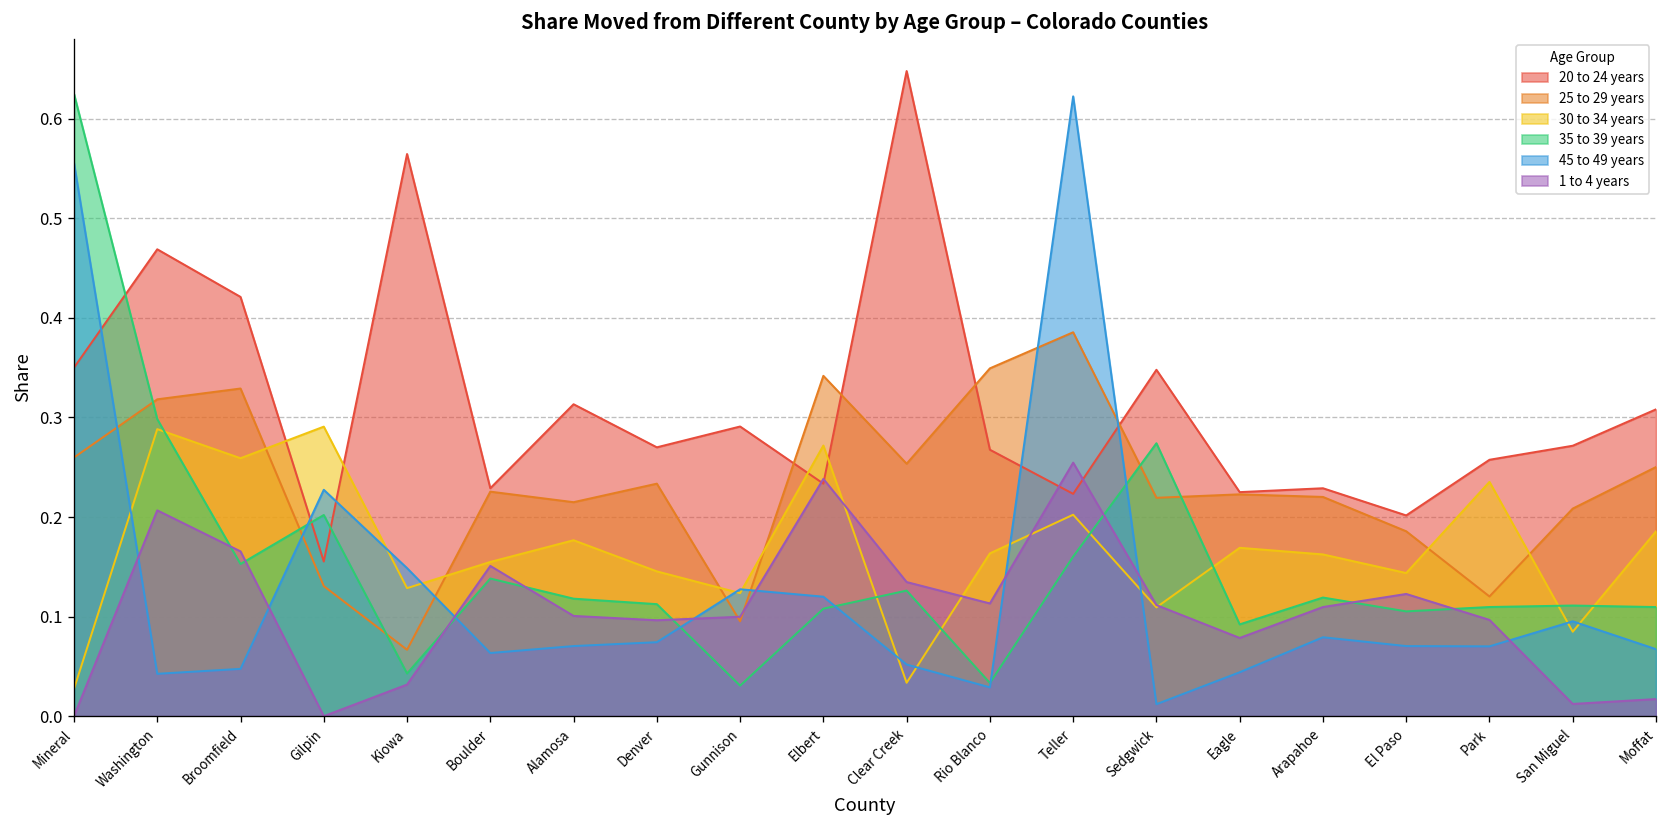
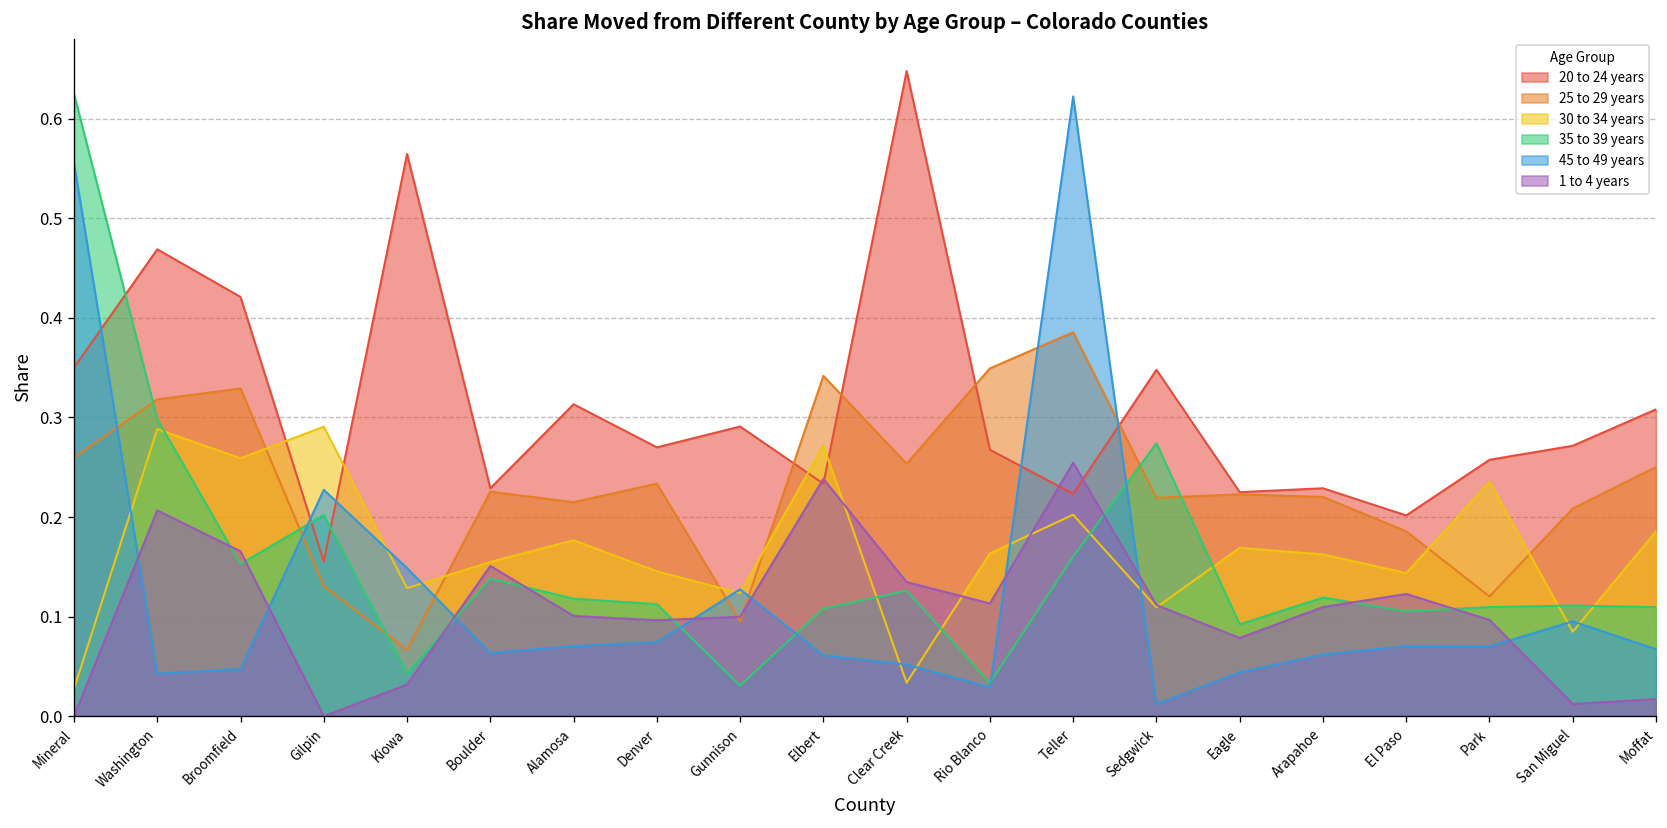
  {
    "30 to 34 years": {
      "Mineral": 0.03,
      "Washington": 0.29,
      "Broomfield": 0.26,
      "Gilpin": 0.29,
      "Kiowa": 0.13,
      "Boulder": 0.15,
      "Alamosa": 0.18,
      "Denver": 0.15,
      "Gunnison": 0.12,
      "Elbert": 0.27,
      "Clear Creek": 0.03,
      "Rio Blanco": 0.16,
      "Teller": 0.20,
      "Eagle": 0.17,
      "Arapahoe": 0.16,
      "El Paso": 0.14,
      "Park": 0.24,
      "San Miguel": 0.08,
      "Moffat": 0.19
    },
    "35 to 39 years": {
      "Mineral": 0.63,
      "Washington": 0.30,
      "Broomfield": 0.15,
      "Gilpin": 0.20,
      "Kiowa": 0.04,
      "Boulder": 0.14,
      "Alamosa": 0.12,
      "Denver": 0.11,
      "Gunnison": 0.03,
      "Elbert": 0.11,
      "Clear Creek": 0.13,
      "Rio Blanco": 0.03,
      "Teller": 0.16,
      "Sedgwick": 0.27,
      "Eagle": 0.09,
      "Arapahoe": 0.12,
      "El Paso": 0.11,
      "Park": 0.11,
      "San Miguel": 0.11,
      "Moffat": 0.11
    },
    "45 to 49 years": {
      "Mineral": 0.56,
      "Washington": 0.04,
      "Broomfield": 0.05,
      "Gilpin": 0.23,
      "Kiowa": 0.15,
      "Boulder": 0.06,
      "Alamosa": 0.07,
      "Denver": 0.07,
      "Gunnison": 0.13,
-     "Elbert": 0.12,
+     "Elbert": 0.06,
      "Clear Creek": 0.05,
      "Rio Blanco": 0.03,
      "Teller": 0.62,
      "Sedgwick": 0.01,
      "Eagle": 0.04,
-     "Arapahoe": 0.08,
+     "Arapahoe": 0.06,
      "El Paso": 0.07,
      "Park": 0.07,
      "San Miguel": 0.10,
      "Moffat": 0.07
    },
    "1 to 4 years": {
      "Mineral": 0.00,
      "Washington": 0.21,
      "Broomfield": 0.17,
      "Gilpin": 0.00,
      "Kiowa": 0.03,
      "Boulder": 0.15,
      "Alamosa": 0.10,
      "Denver": 0.10,
      "Gunnison": 0.10,
      "Elbert": 0.24,
      "Clear Creek": 0.13,
      "Rio Blanco": 0.11,
      "Teller": 0.25,
      "Eagle": 0.08,
      "Arapahoe": 0.11,
      "El Paso": 0.12,
      "Park": 0.10,
      "San Miguel": 0.01,
      "Moffat": 0.02
    }
  }
